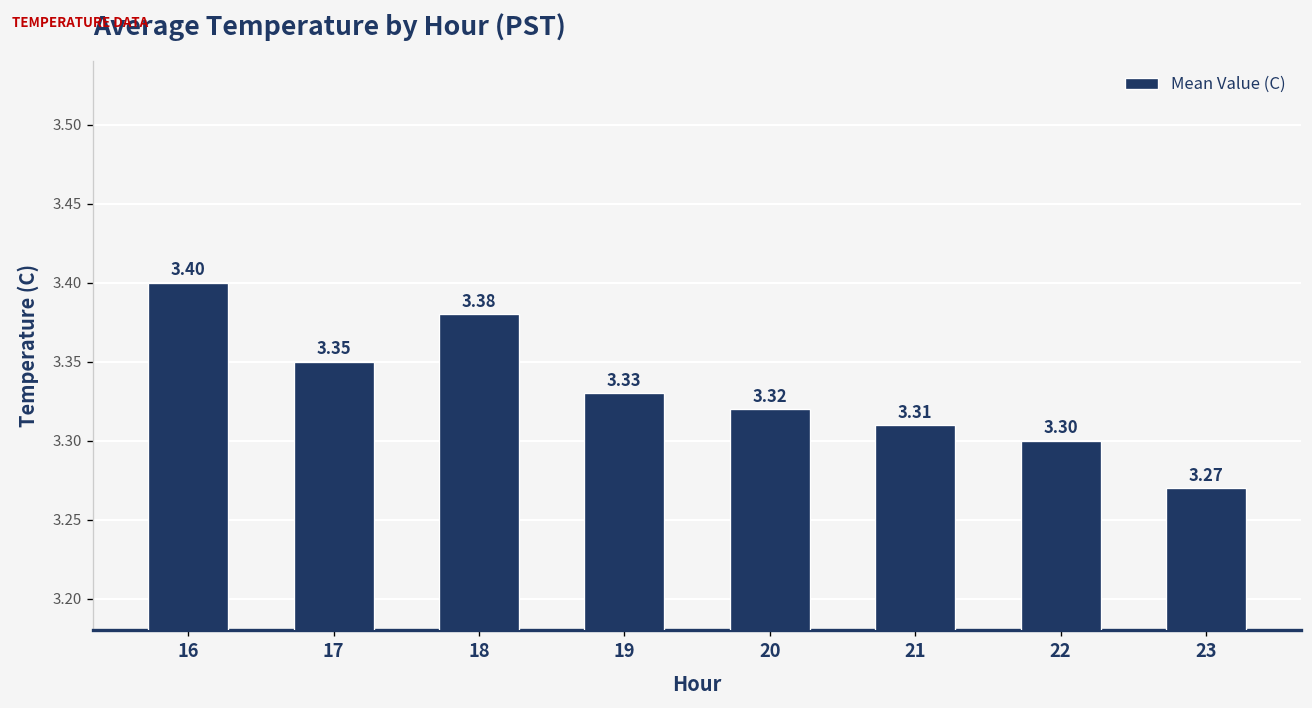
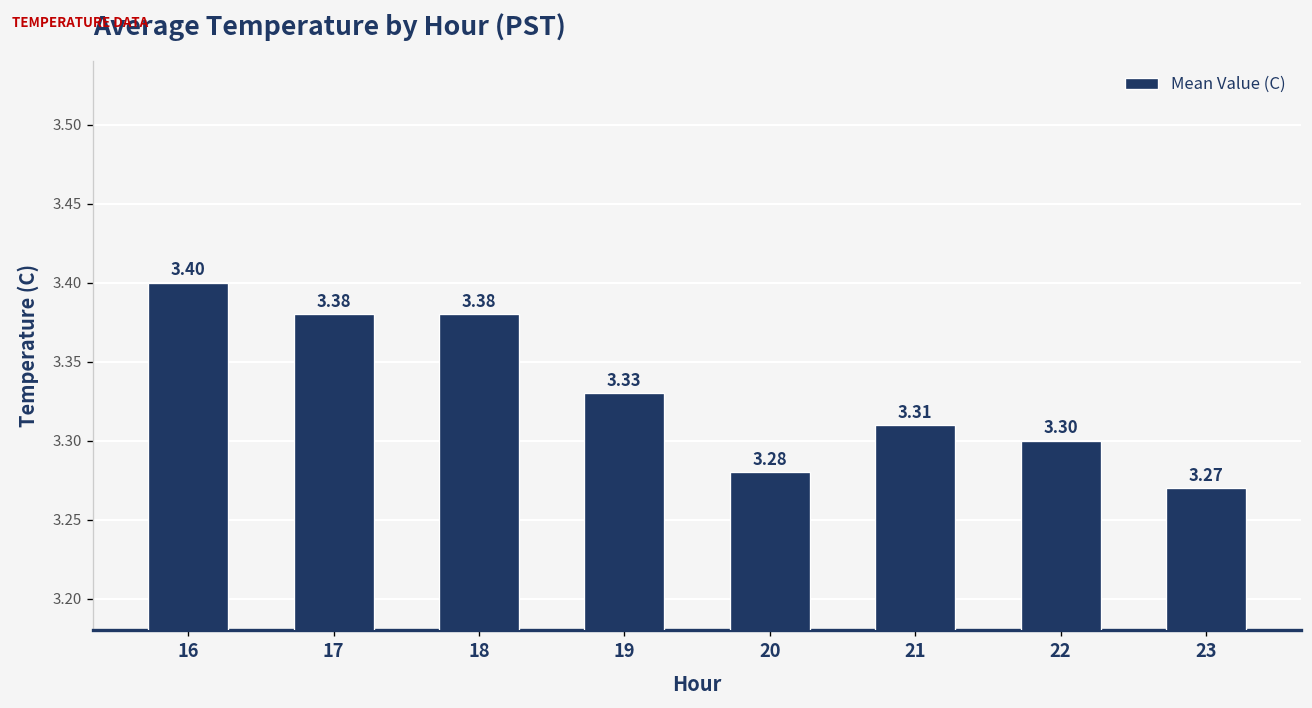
  {
    "16": 3.40,
-   "17": 3.35,
+   "17": 3.38,
    "18": 3.38,
    "19": 3.33,
-   "20": 3.32,
+   "20": 3.28,
    "21": 3.31,
    "22": 3.30,
    "23": 3.27
  }
